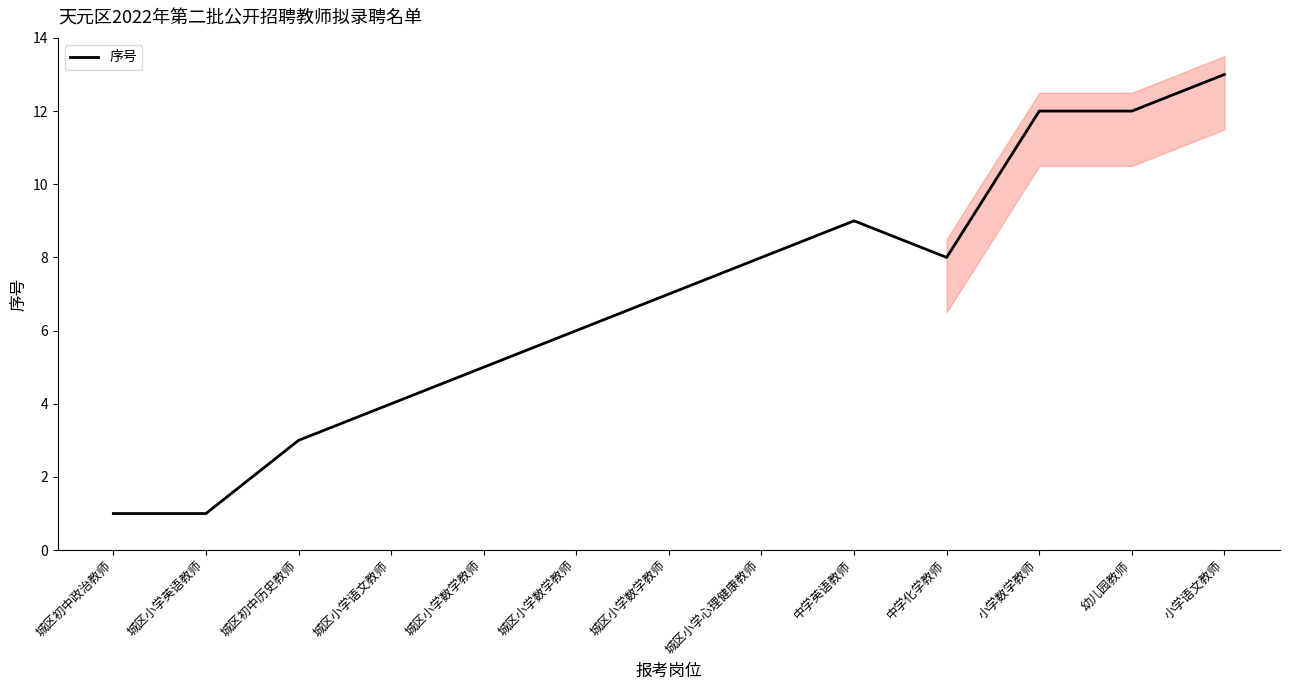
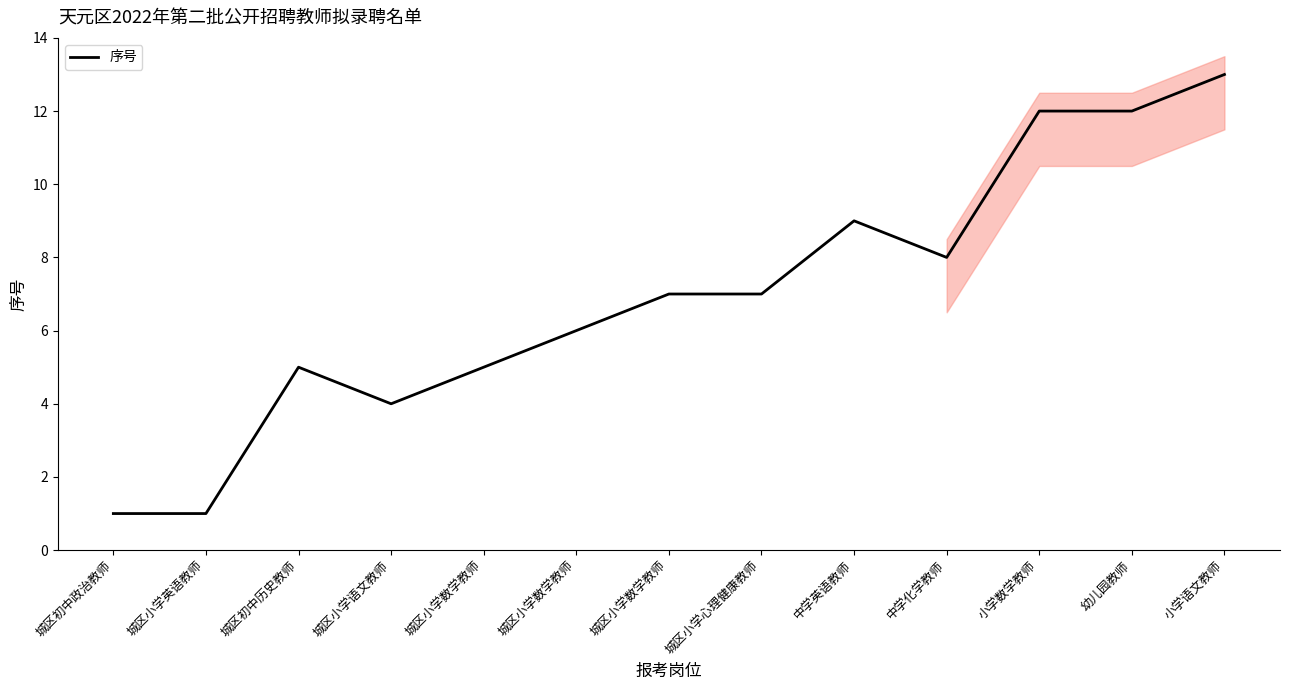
  {
    "序号": {
      "城区初中政治教师": 1,
      "城区小学英语教师": 1,
-     "城区初中历史教师": 3,
+     "城区初中历史教师": 5,
      "城区小学语文教师": 4,
-     "城区小学心理健康教师": 8,
+     "城区小学心理健康教师": 7,
      "中学英语教师": 9,
      "中学化学教师": 8,
      "小学数学教师": 12,
      "幼儿园教师": 12,
      "小学语文教师": 13
    }
  }
